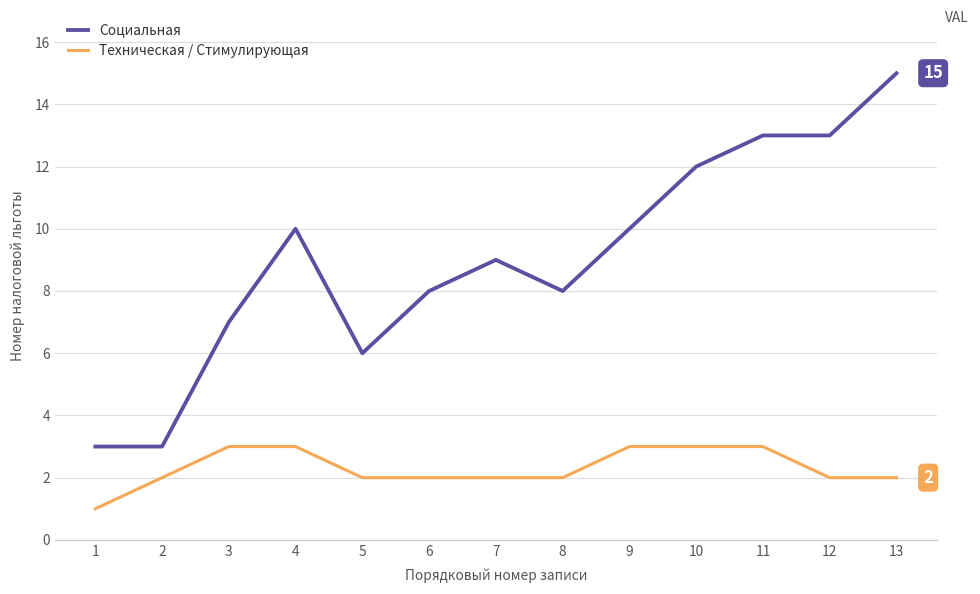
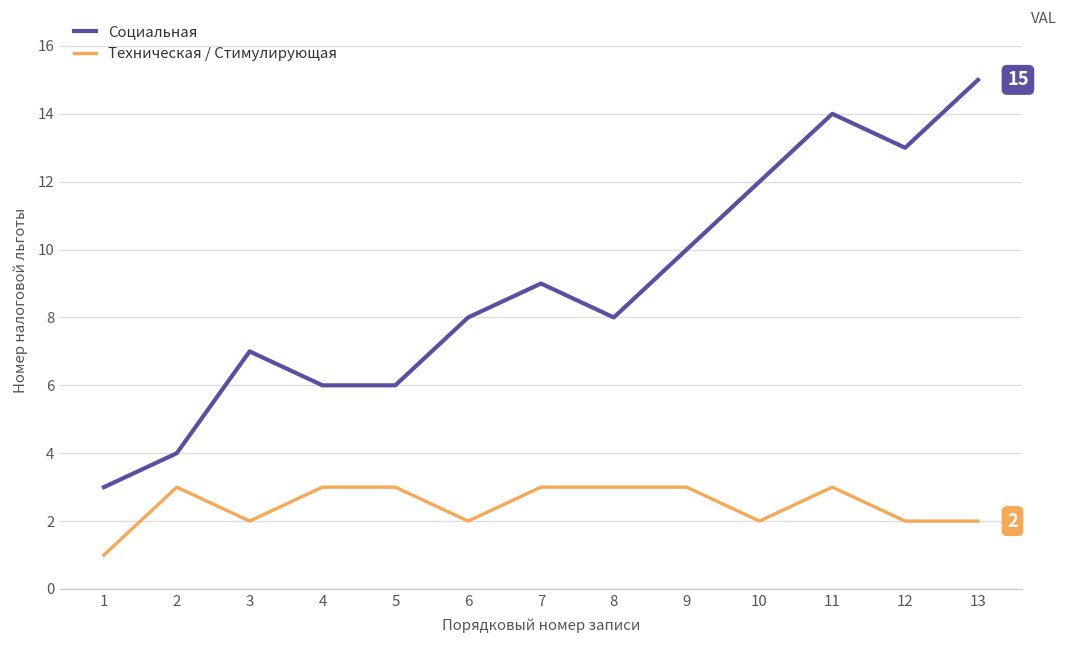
  {
    "Социальная": {
      "1": 3,
-     "2": 3,
+     "2": 4,
      "3": 7,
-     "4": 10,
+     "4": 6,
      "5": 6,
      "6": 8,
      "7": 9,
      "8": 8,
      "9": 10,
      "10": 12,
-     "11": 13,
+     "11": 14,
      "12": 13
    },
    "Техническая / Стимулирующая": {
      "1": 1,
-     "2": 2,
-     "3": 3,
+     "2": 3,
+     "3": 2,
      "4": 3,
-     "5": 2,
+     "5": 3,
      "6": 2,
-     "7": 2,
-     "8": 2,
+     "7": 3,
+     "8": 3,
      "9": 3,
-     "10": 3,
+     "10": 2,
      "11": 3,
      "12": 2
    }
  }
